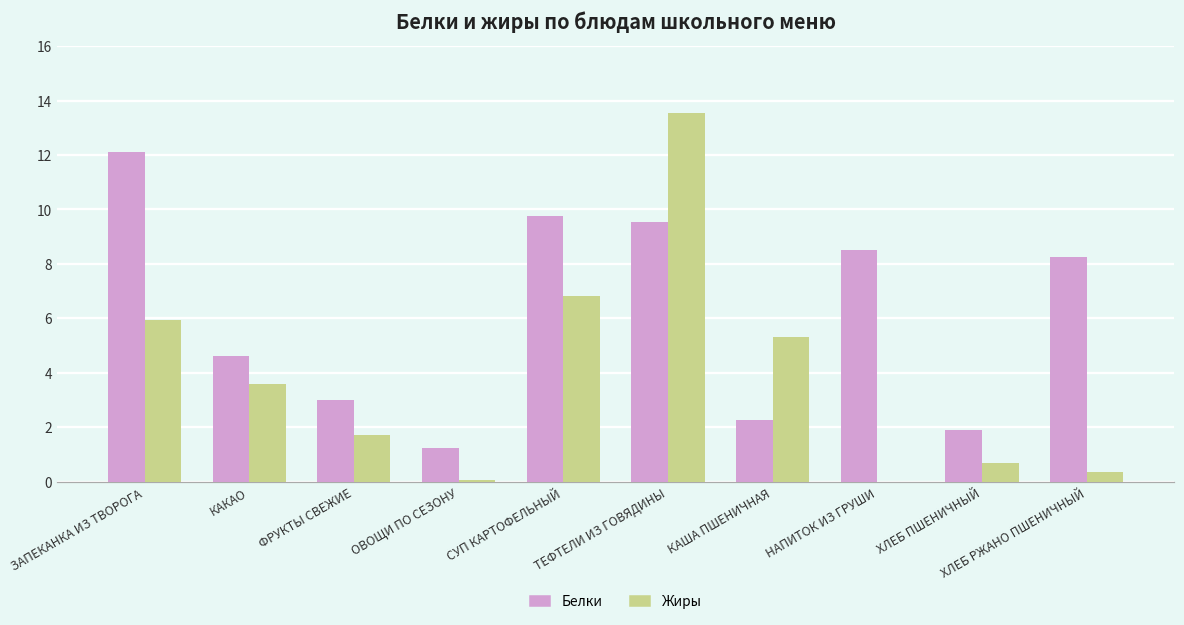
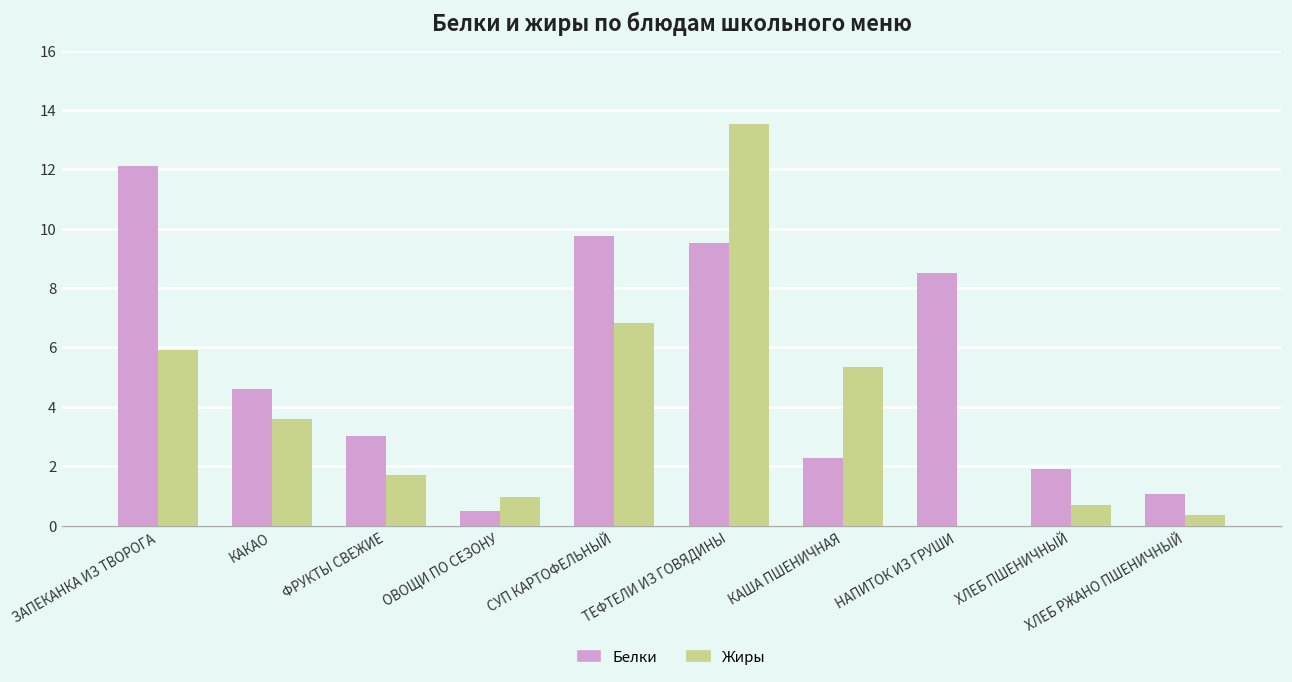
  {
    "Белки": {
      "ЗАПЕКАНКА ИЗ ТВОРОГА": 12.1,
      "КАКАО": 4.6,
      "ФРУКТЫ СВЕЖИЕ": 3.0,
-     "ОВОЩИ ПО СЕЗОНУ": 1.2,
+     "ОВОЩИ ПО СЕЗОНУ": 0.5,
      "СУП КАРТОФЕЛЬНЫЙ": 9.8,
      "ТЕФТЕЛИ ИЗ ГОВЯДИНЫ": 9.5,
      "КАША ПШЕНИЧНАЯ": 2.3,
      "НАПИТОК ИЗ ГРУШИ": 8.5,
      "ХЛЕБ ПШЕНИЧНЫЙ": 1.9,
-     "ХЛЕБ РЖАНО ПШЕНИЧНЫЙ": 8.3
+     "ХЛЕБ РЖАНО ПШЕНИЧНЫЙ": 1.1
    },
    "Жиры": {
      "ЗАПЕКАНКА ИЗ ТВОРОГА": 5.9,
      "КАКАО": 3.6,
      "ФРУКТЫ СВЕЖИЕ": 1.7,
-     "ОВОЩИ ПО СЕЗОНУ": 0.1,
+     "ОВОЩИ ПО СЕЗОНУ": 1.0,
      "СУП КАРТОФЕЛЬНЫЙ": 6.8,
      "ТЕФТЕЛИ ИЗ ГОВЯДИНЫ": 13.5,
      "КАША ПШЕНИЧНАЯ": 5.3,
      "НАПИТОК ИЗ ГРУШИ": 0.0,
      "ХЛЕБ ПШЕНИЧНЫЙ": 0.7,
      "ХЛЕБ РЖАНО ПШЕНИЧНЫЙ": 0.4
    }
  }
